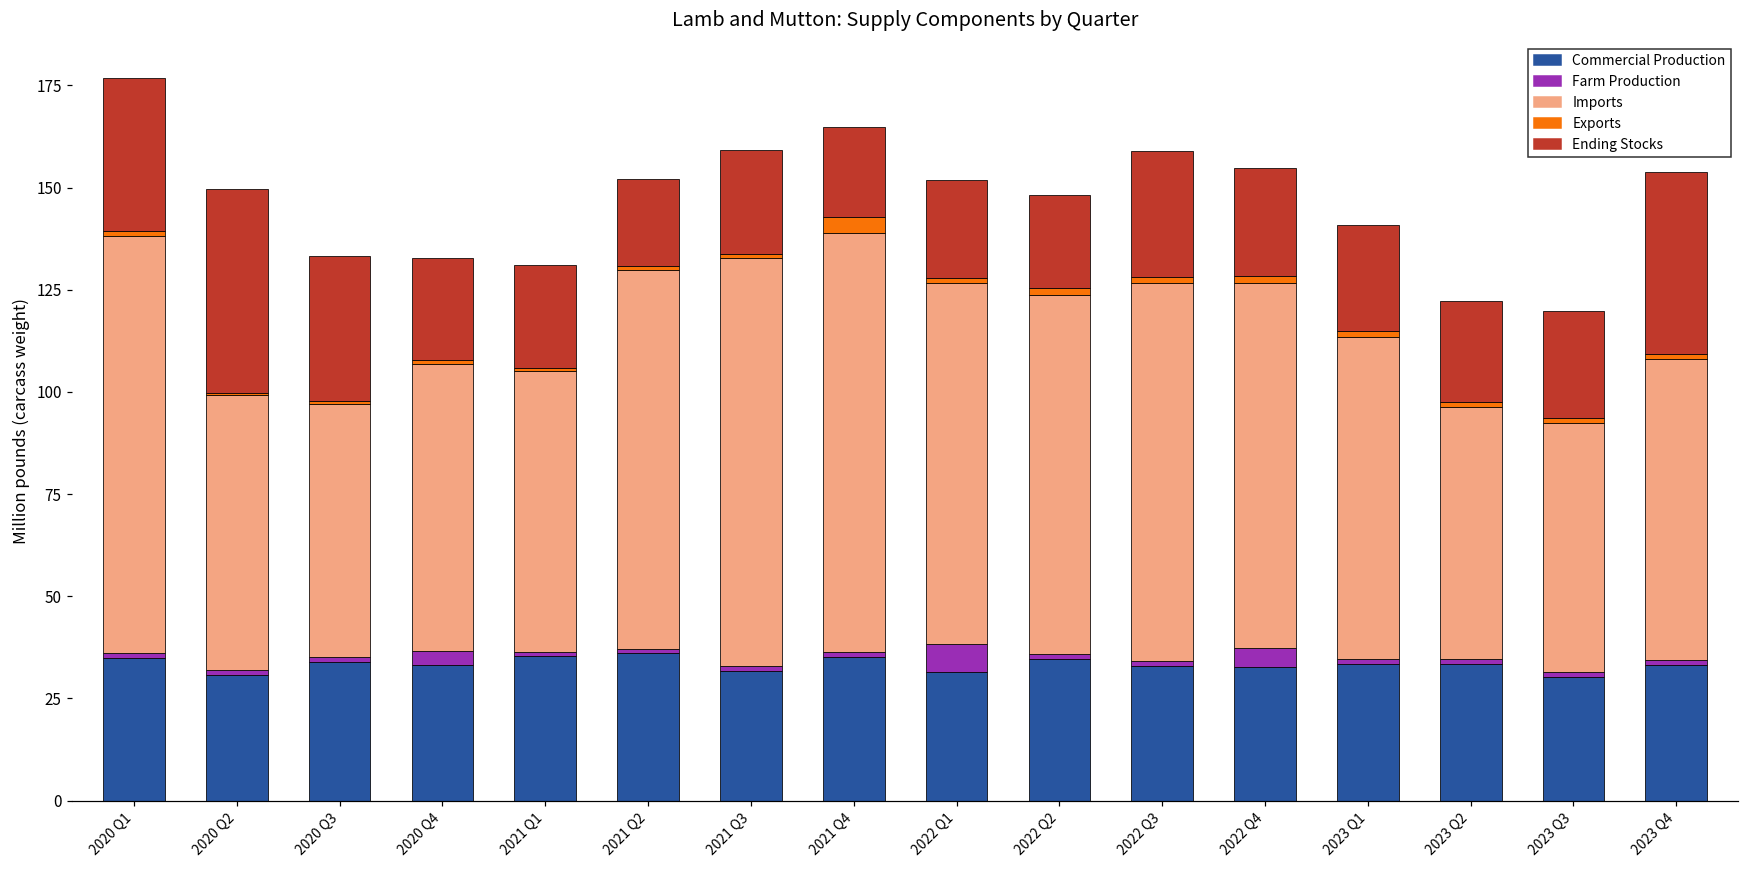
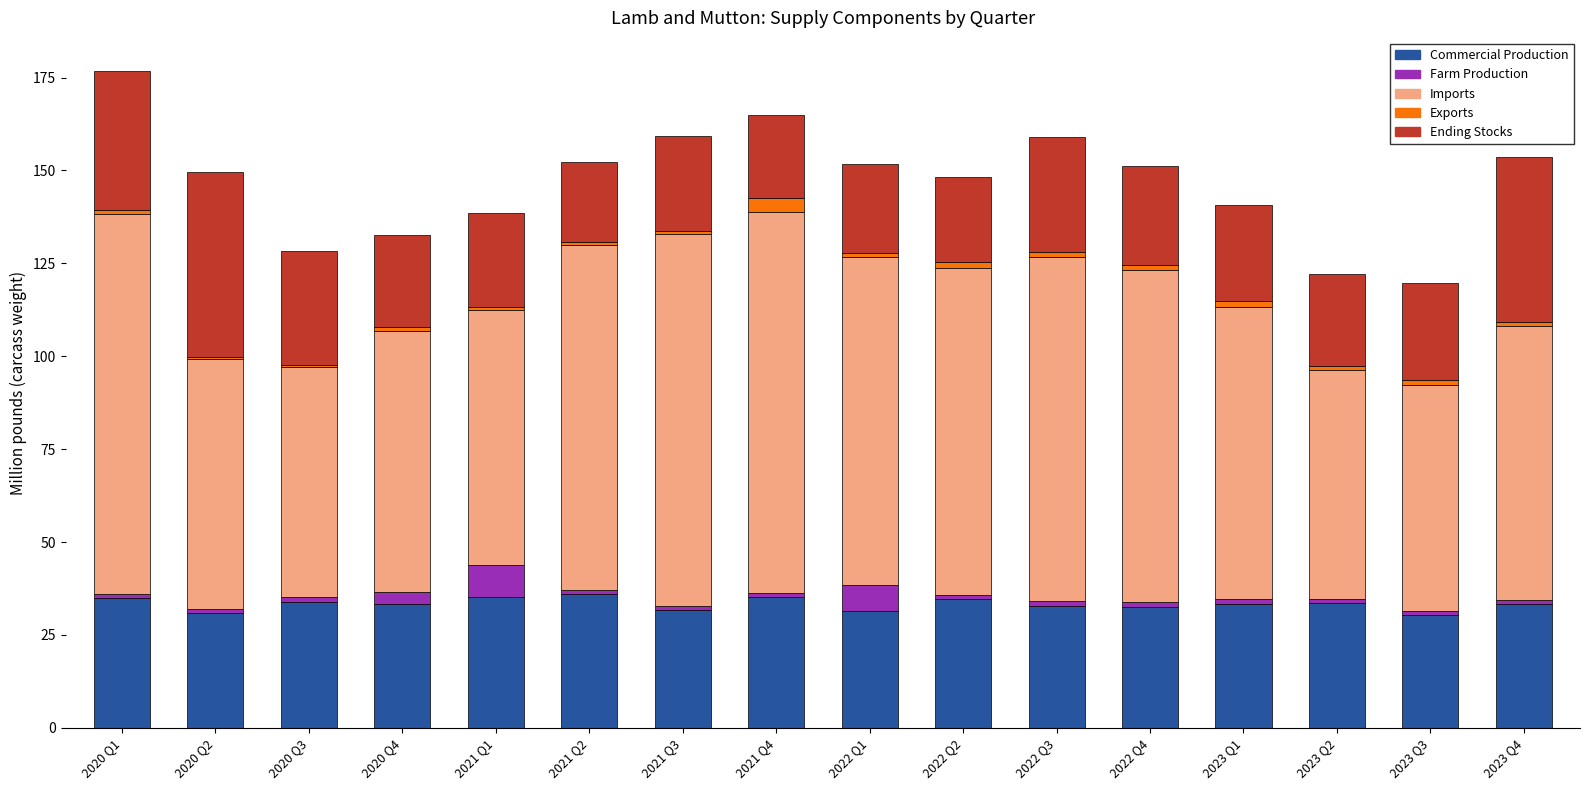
  {
    "Commercial Production": {
      "2020 Q1": 35,
      "2020 Q2": 31,
      "2020 Q3": 34,
      "2020 Q4": 33,
      "2021 Q1": 35,
      "2021 Q2": 36,
      "2021 Q3": 32,
      "2021 Q4": 35,
      "2022 Q1": 32,
      "2022 Q2": 35,
      "2022 Q3": 33,
      "2022 Q4": 33,
      "2023 Q1": 33,
      "2023 Q2": 34,
      "2023 Q3": 30,
      "2023 Q4": 33
    },
    "Farm Production": {
      "2020 Q1": 1,
      "2020 Q2": 1,
      "2020 Q3": 1,
      "2020 Q4": 3,
-     "2021 Q1": 1,
+     "2021 Q1": 9,
      "2021 Q2": 1,
      "2021 Q3": 1,
      "2021 Q4": 1,
      "2022 Q1": 7,
      "2022 Q2": 1,
      "2022 Q3": 1,
-     "2022 Q4": 5,
+     "2022 Q4": 1,
      "2023 Q1": 1,
      "2023 Q2": 1,
      "2023 Q3": 1,
      "2023 Q4": 1
    },
    "Imports": {
      "2020 Q1": 102,
      "2020 Q2": 67,
      "2020 Q3": 62,
      "2020 Q4": 70,
      "2021 Q1": 69,
      "2021 Q2": 93,
      "2021 Q3": 100,
      "2021 Q4": 103,
      "2022 Q1": 88,
      "2022 Q2": 88,
      "2022 Q3": 93,
      "2022 Q4": 89,
      "2023 Q1": 79,
      "2023 Q2": 62,
      "2023 Q3": 61,
      "2023 Q4": 74
    },
    "Exports": {
      "2020 Q1": 1,
      "2020 Q4": 1,
      "2021 Q2": 1,
      "2021 Q3": 1,
      "2021 Q4": 4,
      "2022 Q1": 1,
      "2022 Q2": 2,
      "2022 Q3": 1,
      "2022 Q4": 2,
      "2023 Q1": 2,
      "2023 Q2": 1,
      "2023 Q3": 1,
      "2023 Q4": 1
    },
    "Ending Stocks": {
      "2020 Q1": 38,
      "2020 Q2": 50,
-     "2020 Q3": 36,
+     "2020 Q3": 31,
      "2020 Q4": 25,
      "2021 Q1": 25,
      "2021 Q2": 21,
      "2021 Q3": 26,
      "2021 Q4": 22,
      "2022 Q1": 24,
      "2022 Q2": 23,
      "2022 Q3": 31,
      "2022 Q4": 27,
      "2023 Q1": 26,
      "2023 Q2": 25,
      "2023 Q3": 26,
      "2023 Q4": 44
    }
  }
